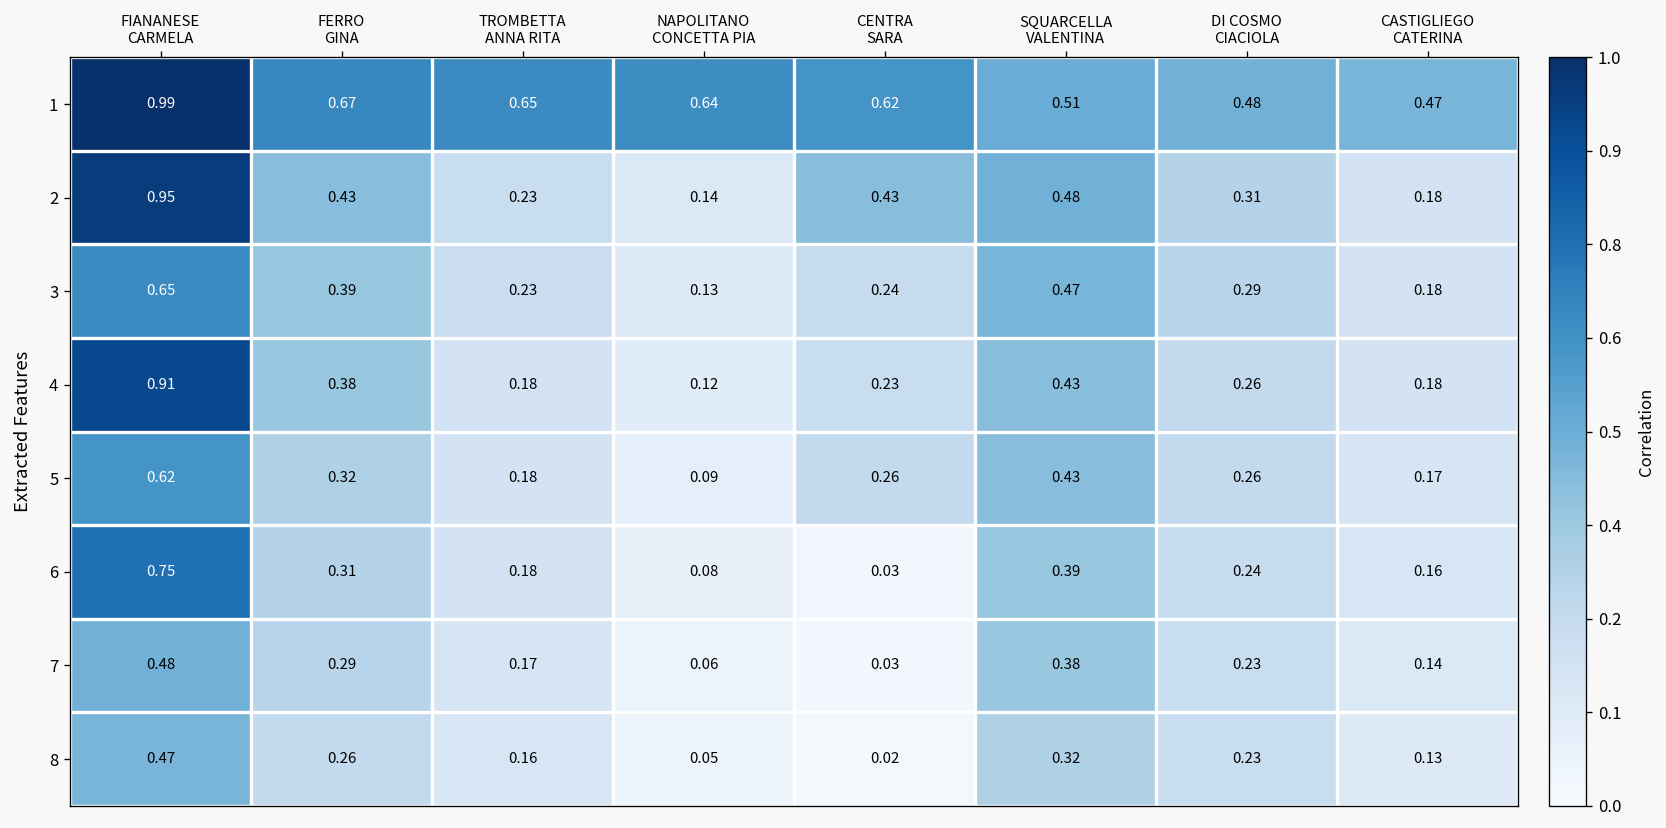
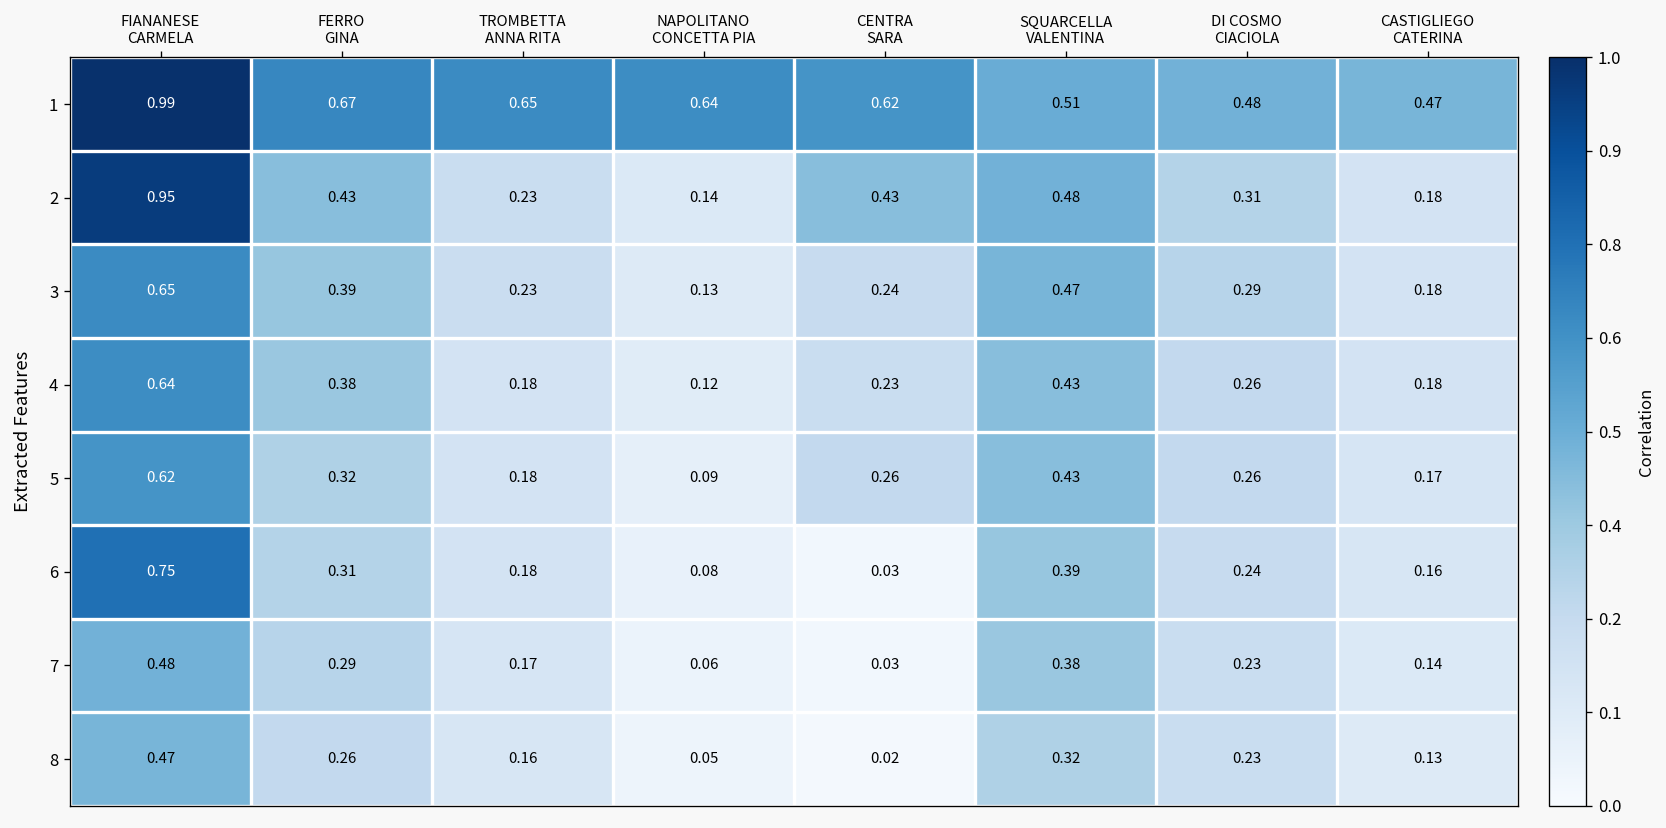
  {
    "1": {
      "FIANANESE CARMELA": 0.99,
      "FERRO GINA": 0.67,
      "TROMBETTA ANNA RITA": 0.65,
      "NAPOLITANO CONCETTA PIA": 0.64,
      "CENTRA SARA": 0.62,
      "SQUARCELLA VALENTINA": 0.51,
      "DI COSMO CIACIOLA": 0.48,
      "CASTIGLIEGO CATERINA": 0.47
    },
    "2": {
      "FIANANESE CARMELA": 0.95,
      "FERRO GINA": 0.43,
      "TROMBETTA ANNA RITA": 0.23,
      "NAPOLITANO CONCETTA PIA": 0.14,
      "CENTRA SARA": 0.43,
      "SQUARCELLA VALENTINA": 0.48,
      "DI COSMO CIACIOLA": 0.31,
      "CASTIGLIEGO CATERINA": 0.18
    },
    "3": {
      "FIANANESE CARMELA": 0.65,
      "FERRO GINA": 0.39,
      "TROMBETTA ANNA RITA": 0.23,
      "NAPOLITANO CONCETTA PIA": 0.13,
      "CENTRA SARA": 0.24,
      "SQUARCELLA VALENTINA": 0.47,
      "DI COSMO CIACIOLA": 0.29,
      "CASTIGLIEGO CATERINA": 0.18
    },
    "4": {
-     "FIANANESE CARMELA": 0.91,
+     "FIANANESE CARMELA": 0.64,
      "FERRO GINA": 0.38,
      "TROMBETTA ANNA RITA": 0.18,
      "NAPOLITANO CONCETTA PIA": 0.12,
      "CENTRA SARA": 0.23,
      "SQUARCELLA VALENTINA": 0.43,
      "DI COSMO CIACIOLA": 0.26,
      "CASTIGLIEGO CATERINA": 0.18
    },
    "5": {
      "FIANANESE CARMELA": 0.62,
      "FERRO GINA": 0.32,
      "TROMBETTA ANNA RITA": 0.18,
      "NAPOLITANO CONCETTA PIA": 0.09,
      "CENTRA SARA": 0.26,
      "SQUARCELLA VALENTINA": 0.43,
      "DI COSMO CIACIOLA": 0.26,
      "CASTIGLIEGO CATERINA": 0.17
    },
    "6": {
      "FIANANESE CARMELA": 0.75,
      "FERRO GINA": 0.31,
      "TROMBETTA ANNA RITA": 0.18,
      "NAPOLITANO CONCETTA PIA": 0.08,
      "CENTRA SARA": 0.03,
      "SQUARCELLA VALENTINA": 0.39,
      "DI COSMO CIACIOLA": 0.24,
      "CASTIGLIEGO CATERINA": 0.16
    },
    "7": {
      "FIANANESE CARMELA": 0.48,
      "FERRO GINA": 0.29,
      "TROMBETTA ANNA RITA": 0.17,
      "NAPOLITANO CONCETTA PIA": 0.06,
      "CENTRA SARA": 0.03,
      "SQUARCELLA VALENTINA": 0.38,
      "DI COSMO CIACIOLA": 0.23,
      "CASTIGLIEGO CATERINA": 0.14
    },
    "8": {
      "FIANANESE CARMELA": 0.47,
      "FERRO GINA": 0.26,
      "TROMBETTA ANNA RITA": 0.16,
      "NAPOLITANO CONCETTA PIA": 0.05,
      "CENTRA SARA": 0.02,
      "SQUARCELLA VALENTINA": 0.32,
      "DI COSMO CIACIOLA": 0.23,
      "CASTIGLIEGO CATERINA": 0.13
    }
  }
